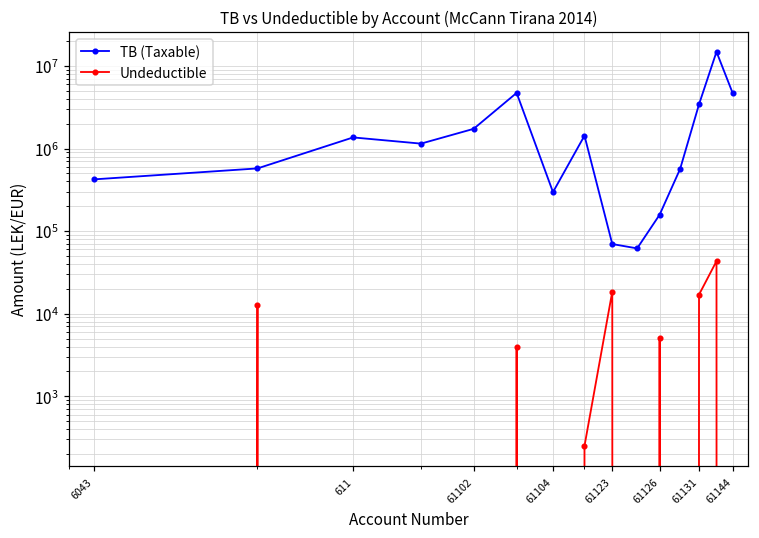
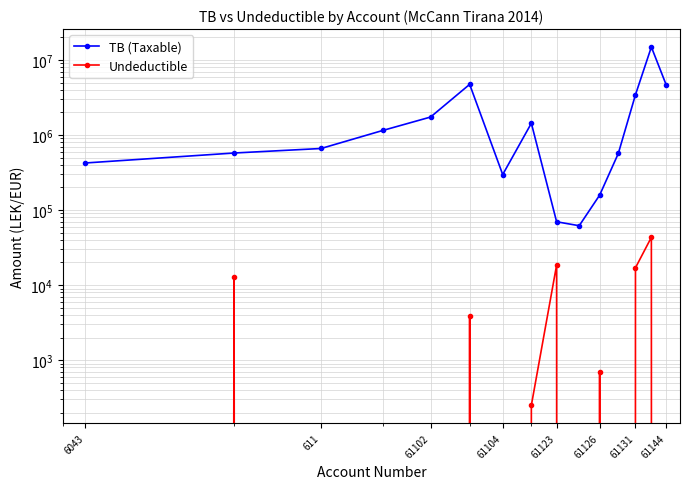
  {
    "TB (Taxable)": {
      "6043": 400000,
-     "611": 1400000,
+     "611": 700000,
      "61102": 1700000,
      "61104": 300000,
      "61123": 70000,
      "61126": 160000,
      "61131": 3000000,
      "61144": 5000000
    },
    "Undeductible": {
      "61123": 19000,
-     "61126": 5000,
+     "61126": 700,
      "61131": 17000
    }
  }
